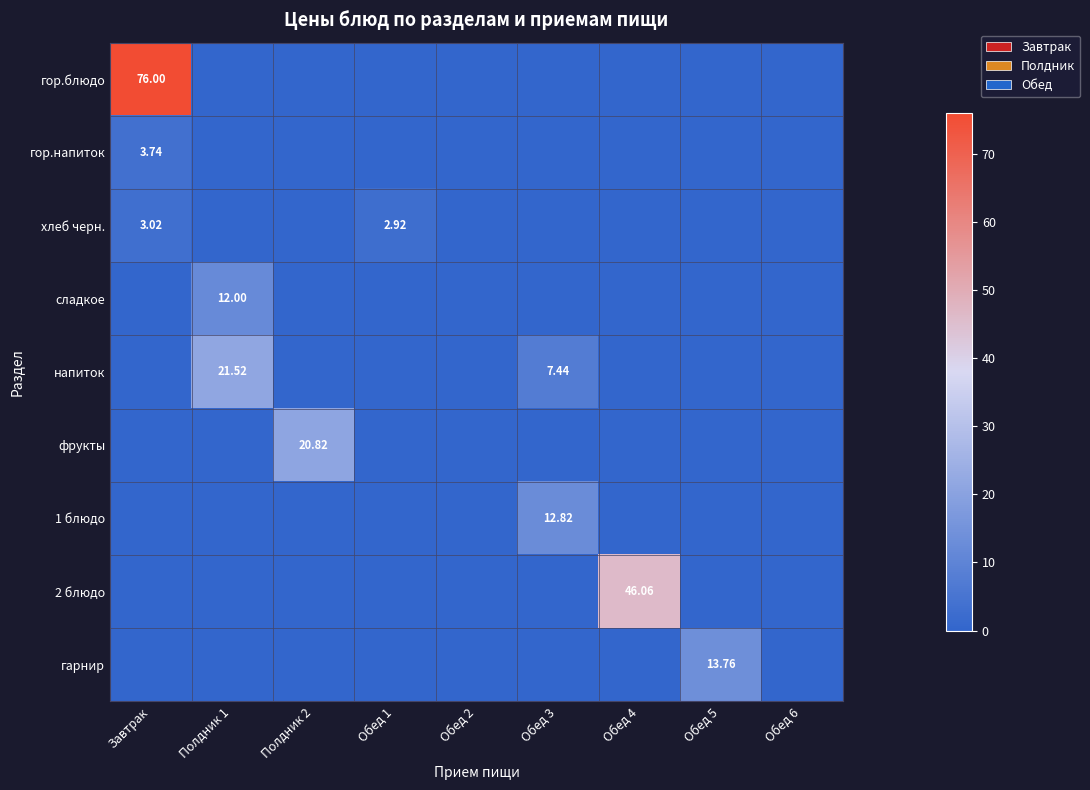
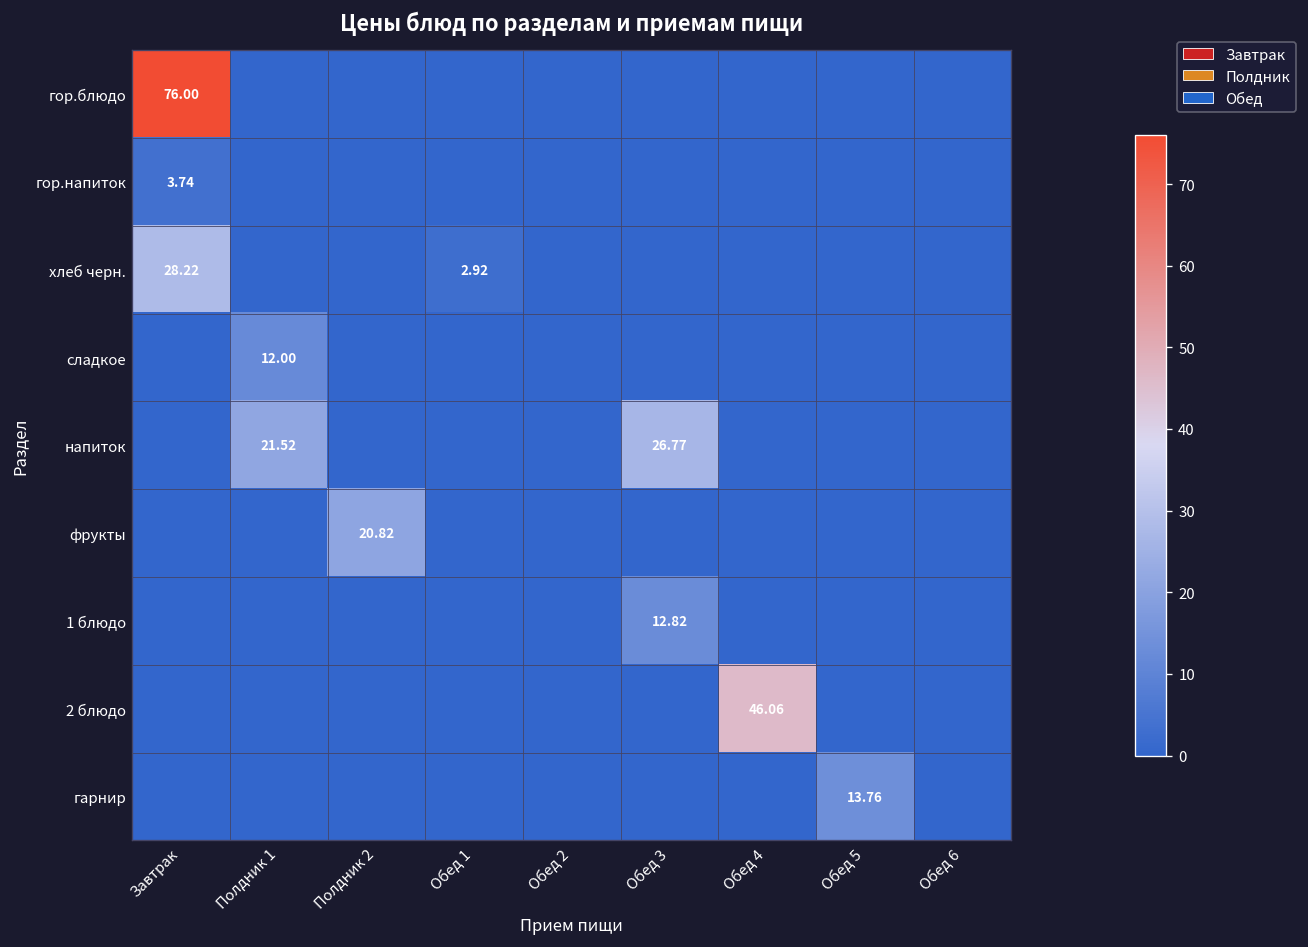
  {
    "гор.блюдо": {
      "Завтрак": 76.00
    },
    "гор.напиток": {
      "Завтрак": 3.74
    },
    "хлеб черн.": {
-     "Завтрак": 3.02,
+     "Завтрак": 28.22,
      "Обед 1": 2.92
    },
    "сладкое": {
      "Полдник 1": 12.00
    },
    "напиток": {
      "Полдник 1": 21.52,
-     "Обед 3": 7.44
+     "Обед 3": 26.77
    },
    "фрукты": {
      "Полдник 2": 20.82
    },
    "1 блюдо": {
      "Обед 3": 12.82
    },
    "2 блюдо": {
      "Обед 4": 46.06
    },
    "гарнир": {
      "Обед 5": 13.76
    }
  }
